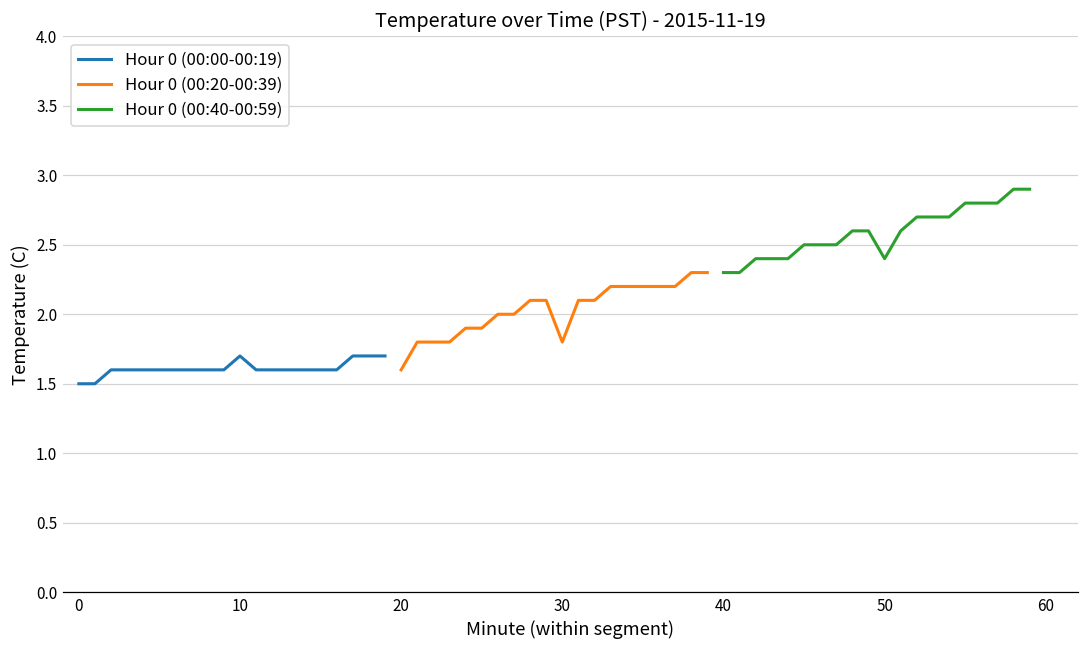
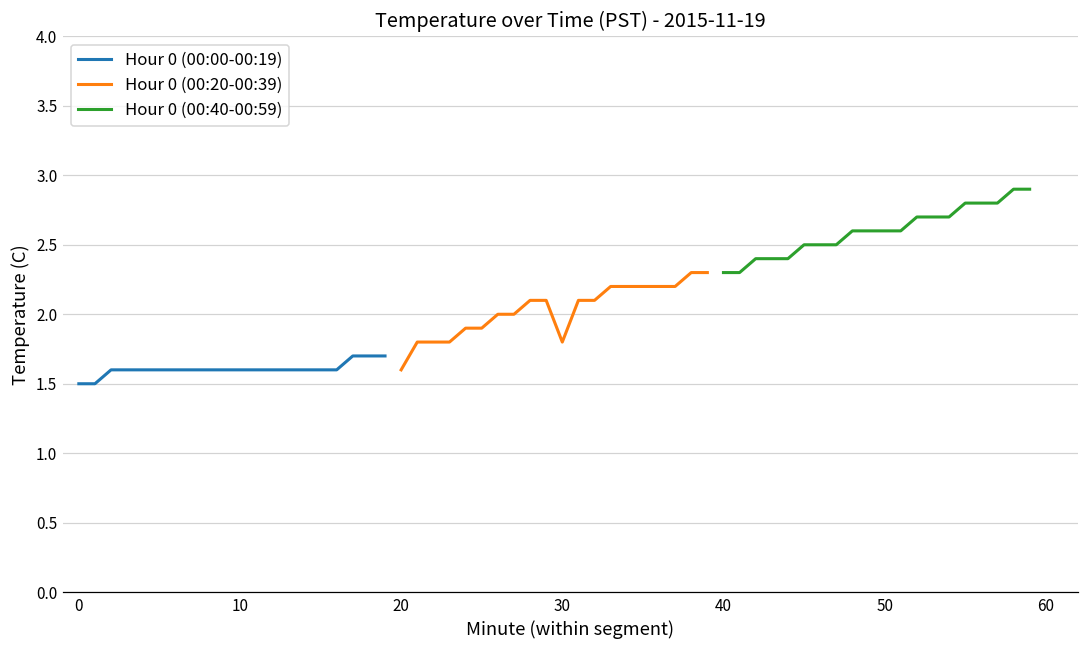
  {
    "Hour 0 (00:00-00:19)": {
      "0": 1.5,
-     "10": 1.7
+     "10": 1.6
    },
    "Hour 0 (00:20-00:39)": {
      "20": 1.6,
      "30": 1.8
    },
    "Hour 0 (00:40-00:59)": {
      "40": 2.3,
-     "50": 2.4
+     "50": 2.6
    }
  }
